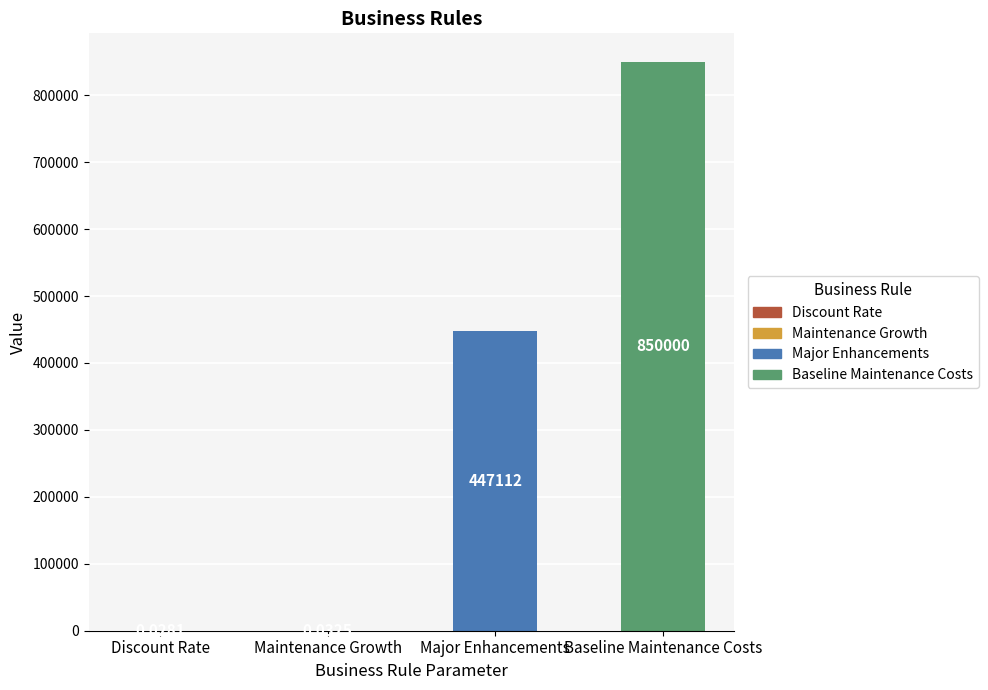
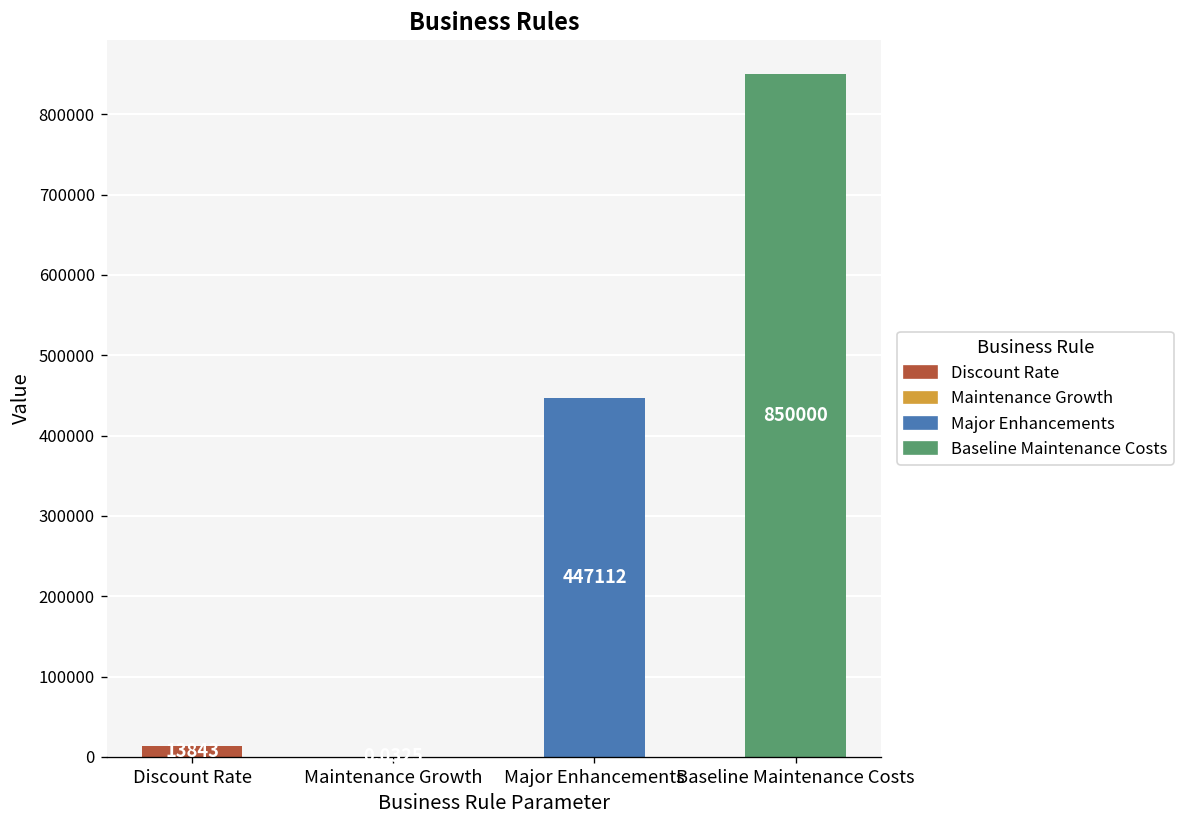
  {
-   "Discount Rate": 0
+   "Discount Rate": 10000
  }
